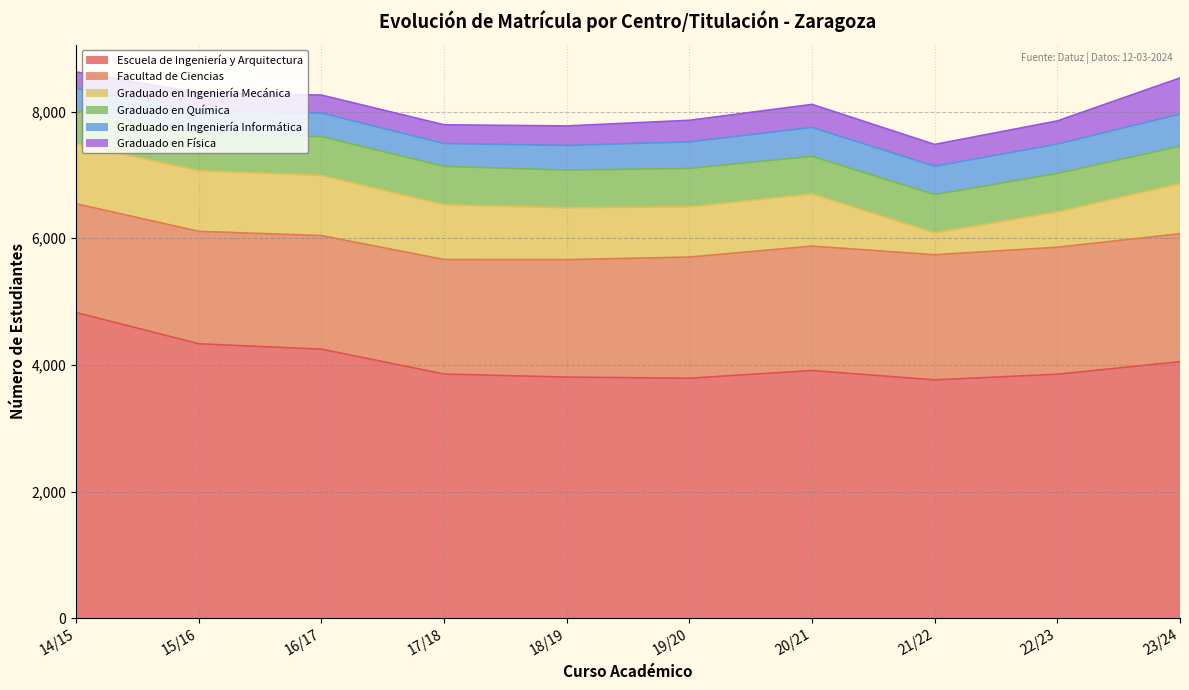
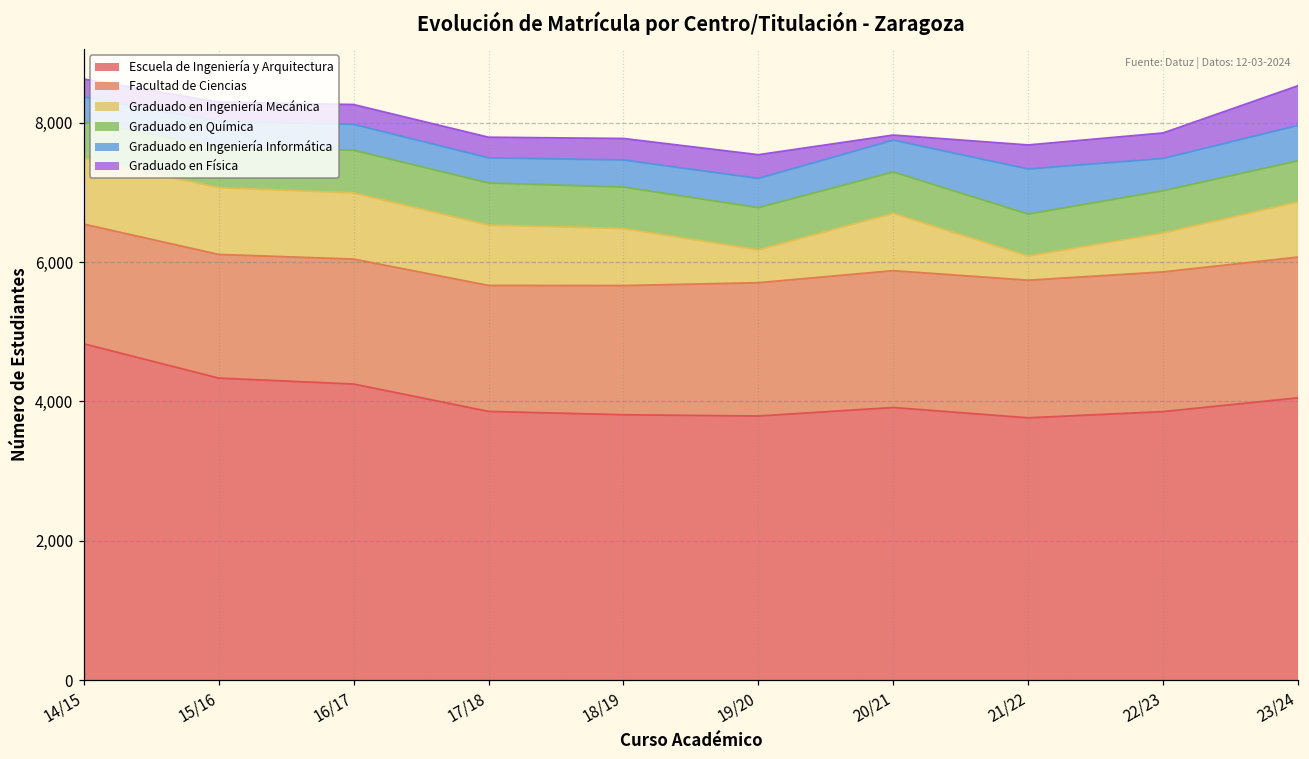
  {
    "Graduado en Ingeniería Mecánica": {
      "14/15": "900",
      "15/16": "1,000",
      "16/17": "1,000",
      "17/18": "900",
      "18/19": "800",
-     "19/20": "800",
+     "19/20": "500",
      "20/21": "800",
      "21/22": "300",
      "22/23": "600",
      "23/24": "800"
    },
    "Graduado en Química": {
      "14/15": "500",
      "16/17": "600",
      "17/18": "600",
      "18/19": "600",
      "19/20": "600",
      "20/21": "600",
      "21/22": "600",
      "22/23": "600",
      "23/24": "600"
    },
    "Graduado en Ingeniería Informática": {
      "14/15": "400",
      "16/17": "400",
      "17/18": "400",
      "18/19": "400",
      "19/20": "400",
      "20/21": "500",
-     "21/22": "400",
+     "21/22": "600",
      "22/23": "500",
      "23/24": "500"
    },
    "Graduado en Física": {
      "14/15": "300",
      "16/17": "300",
      "17/18": "300",
      "18/19": "300",
      "19/20": "300",
-     "20/21": "400",
+     "20/21": "100",
      "21/22": "300",
      "22/23": "400"
    }
  }
